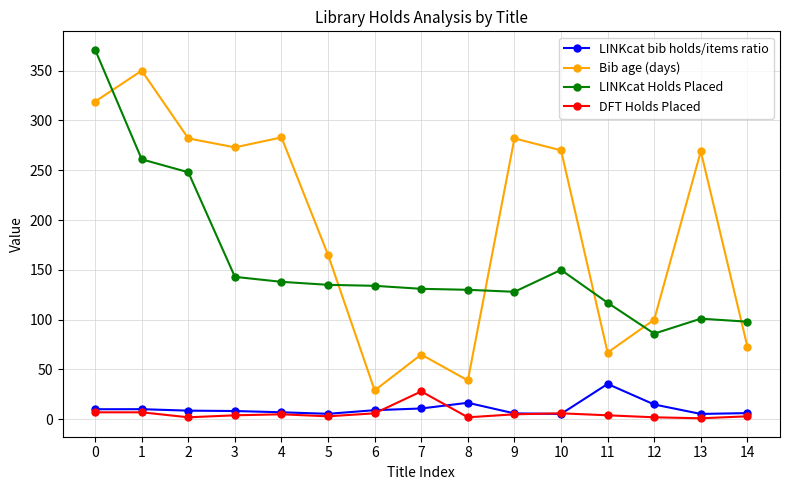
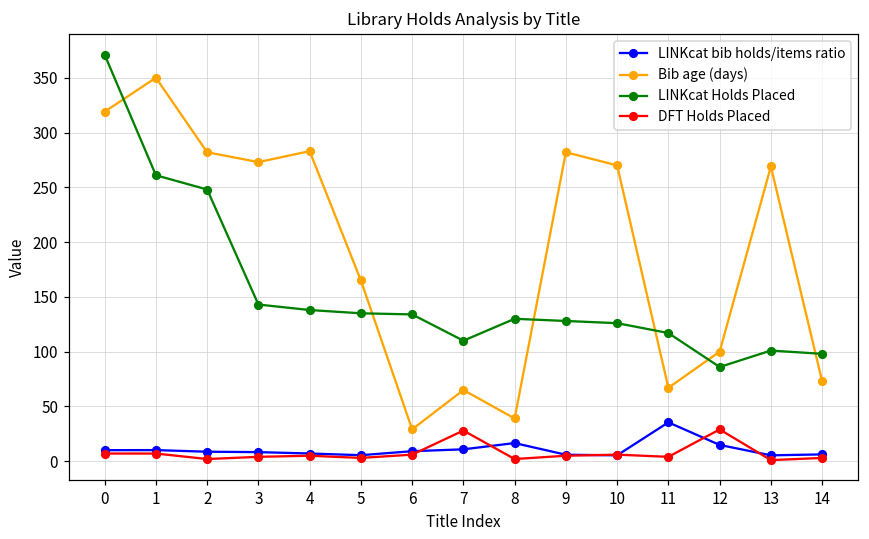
  {
    "LINKcat bib holds/items ratio": {
      "0": 10,
      "1": 10,
      "2": 10,
      "3": 10,
      "6": 10,
      "7": 10,
      "8": 20,
      "11": 40,
      "12": 10,
      "13": 10,
      "14": 10
    },
    "Bib age (days)": {
      "0": 320,
      "1": 350,
      "2": 280,
      "3": 270,
      "4": 280,
      "5": 170,
      "6": 30,
      "7": 70,
      "8": 40,
      "9": 280,
      "10": 270,
      "11": 70,
      "12": 100,
      "13": 270,
      "14": 70
    },
    "LINKcat Holds Placed": {
      "0": 370,
      "1": 260,
      "2": 250,
      "3": 140,
      "4": 140,
      "5": 140,
      "6": 130,
-     "7": 130,
+     "7": 110,
      "8": 130,
      "9": 130,
-     "10": 150,
+     "10": 130,
      "11": 120,
      "12": 90,
      "13": 100,
      "14": 100
    },
    "DFT Holds Placed": {
      "0": 10,
      "1": 10,
      "2": 0,
      "3": 0,
      "6": 10,
      "7": 30,
      "8": 0,
      "11": 0,
-     "12": 0,
+     "12": 30,
      "13": 0,
      "14": 0
    }
  }
